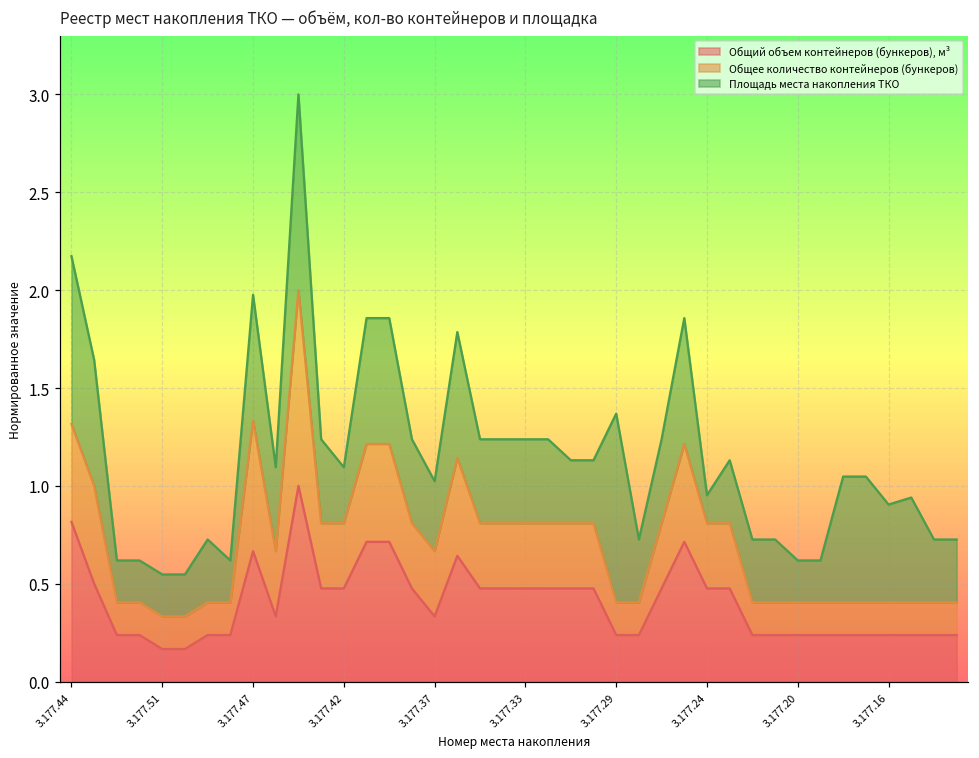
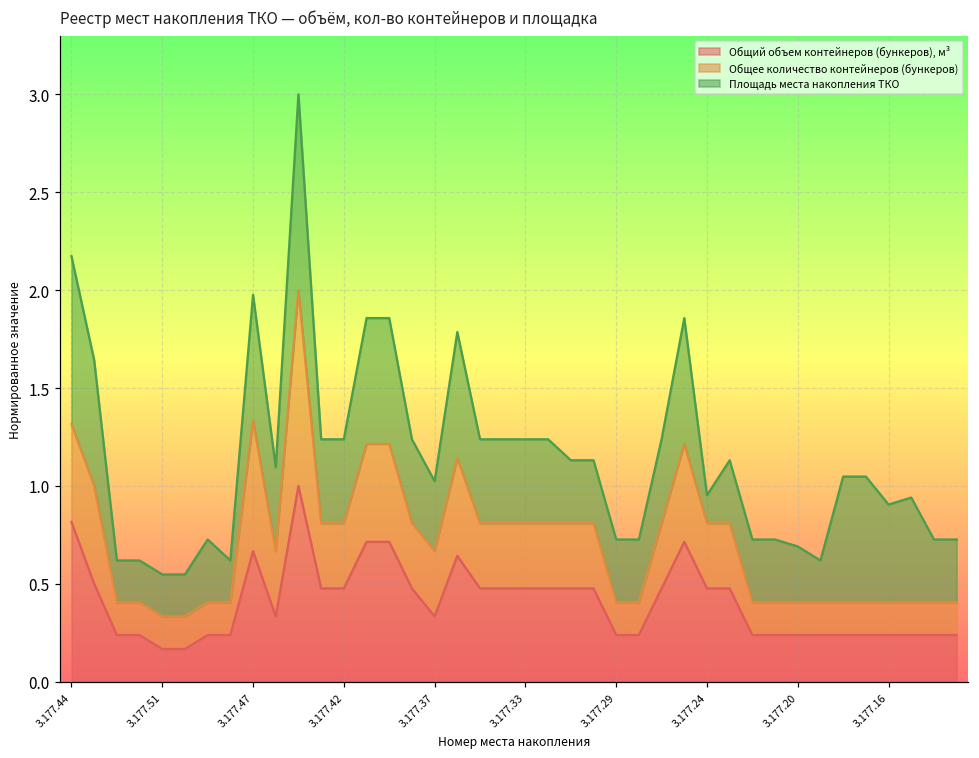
  {
    "Площадь места накопления ТКО": {
      "3.177.44": 0.86,
      "3.177.51": 0.21,
      "3.177.47": 0.64,
-     "3.177.42": 0.29,
+     "3.177.42": 0.43,
      "3.177.37": 0.36,
      "3.177.33": 0.43,
-     "3.177.29": 0.96,
+     "3.177.29": 0.32,
      "3.177.24": 0.14,
-     "3.177.20": 0.21,
+     "3.177.20": 0.29,
      "3.177.16": 0.50
    }
  }
